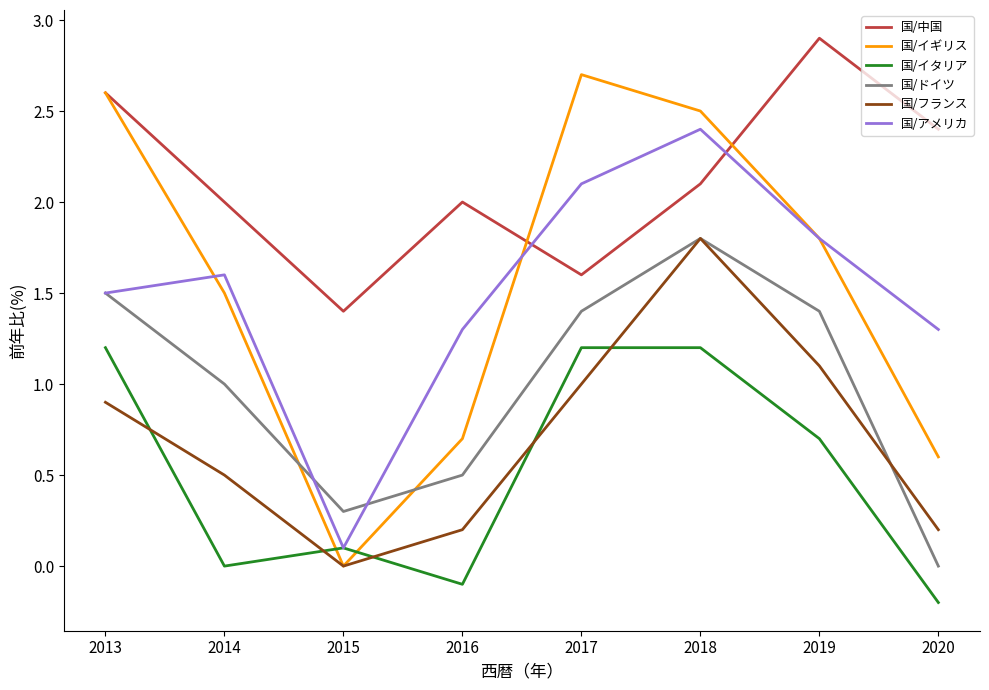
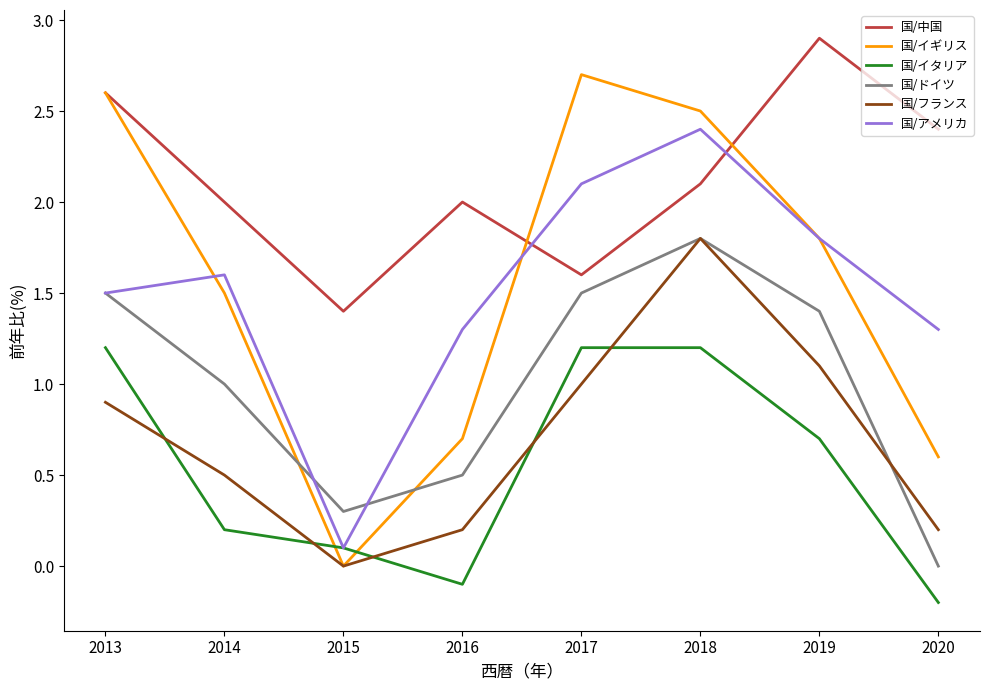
  {
    "国/中国": {
      "2014": 2.0,
      "2015": 1.4,
      "2016": 2.0,
      "2017": 1.6,
      "2018": 2.1,
      "2019": 2.9
    },
    "国/イギリス": {
      "2014": 1.5,
      "2016": 0.7,
      "2017": 2.7,
      "2018": 2.5,
      "2020": 0.6
    },
    "国/イタリア": {
      "2013": 1.2,
-     "2014": 0.0,
+     "2014": 0.2,
      "2016": -0.1,
      "2017": 1.2,
      "2018": 1.2,
      "2019": 0.7,
      "2020": -0.2
    },
    "国/ドイツ": {
      "2014": 1.0,
      "2015": 0.3,
      "2016": 0.5,
-     "2017": 1.4,
+     "2017": 1.5,
      "2019": 1.4,
      "2020": 0.0
    },
    "国/フランス": {
      "2013": 0.9,
      "2014": 0.5,
      "2016": 0.2,
      "2017": 1.0,
      "2019": 1.1,
      "2020": 0.2
    },
    "国/アメリカ": {
      "2014": 1.6,
      "2016": 1.3,
      "2017": 2.1,
      "2018": 2.4,
      "2020": 1.3
    }
  }
